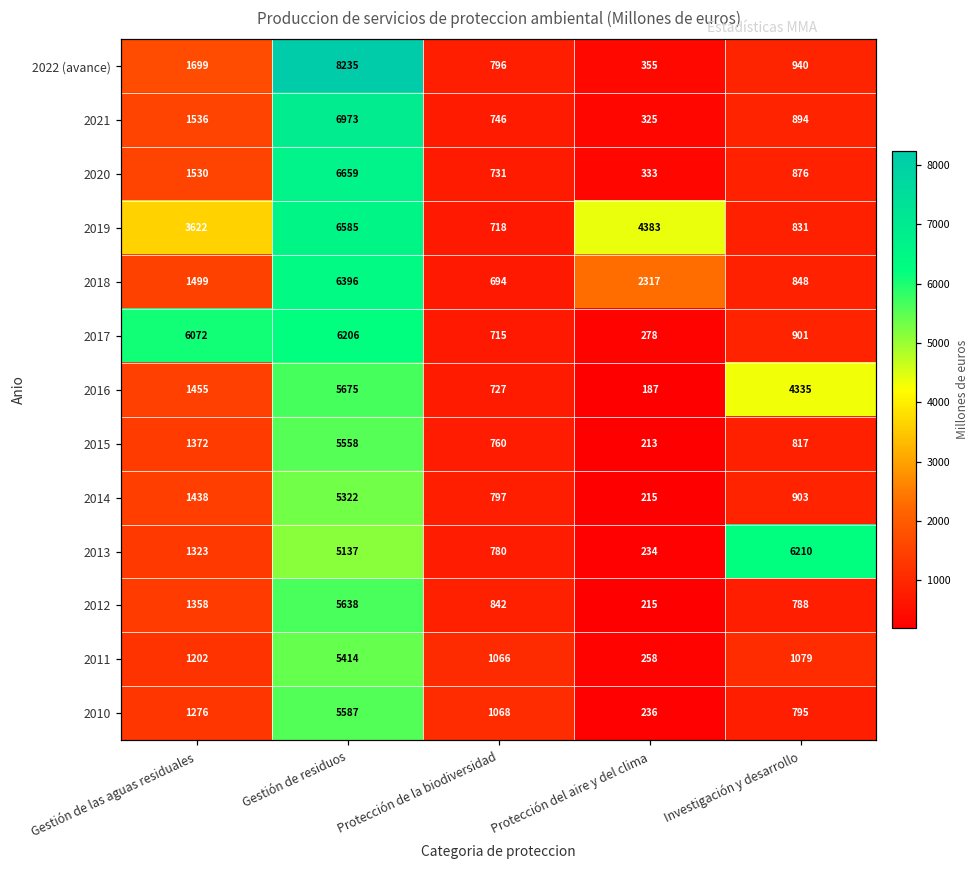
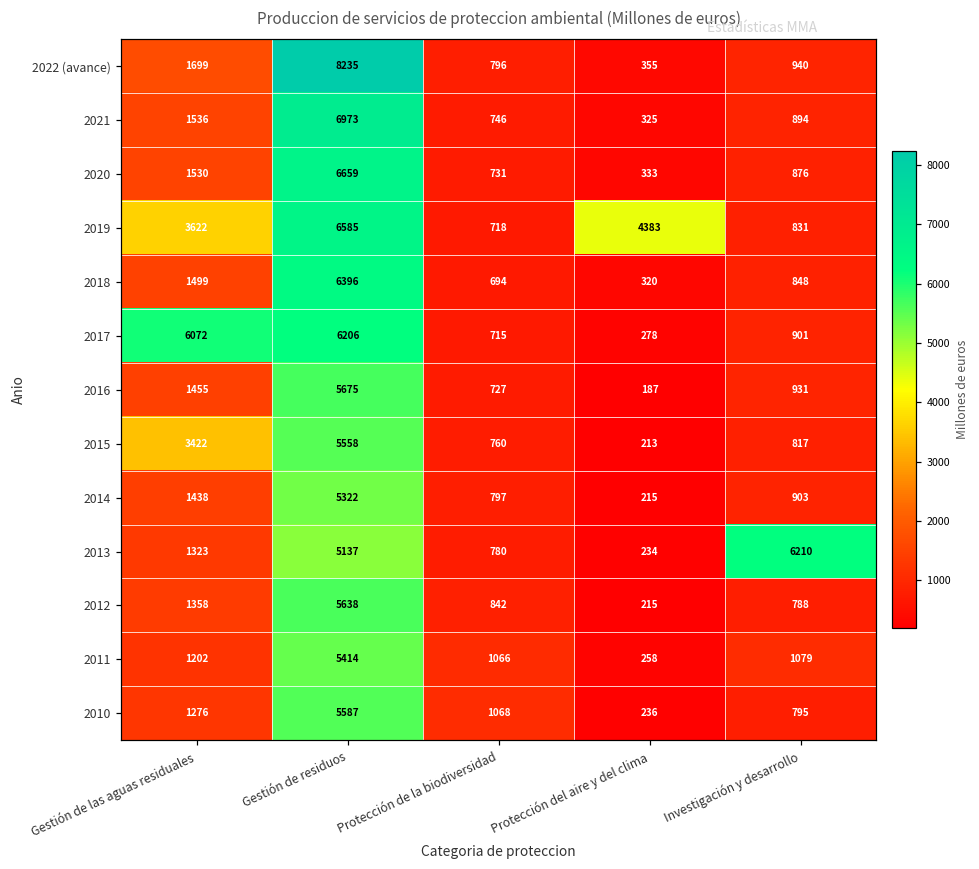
  {
    "2022 (avance)": {
      "Gestión de las aguas residuales": 1699,
      "Gestión de residuos": 8235,
      "Protección de la biodiversidad": 796,
      "Protección del aire y del clima": 355,
      "Investigación y desarrollo": 940
    },
    "2021": {
      "Gestión de las aguas residuales": 1536,
      "Gestión de residuos": 6973,
      "Protección de la biodiversidad": 746,
      "Protección del aire y del clima": 325,
      "Investigación y desarrollo": 894
    },
    "2020": {
      "Gestión de las aguas residuales": 1530,
      "Gestión de residuos": 6659,
      "Protección de la biodiversidad": 731,
      "Protección del aire y del clima": 333,
      "Investigación y desarrollo": 876
    },
    "2019": {
      "Gestión de las aguas residuales": 3622,
      "Gestión de residuos": 6585,
      "Protección de la biodiversidad": 718,
      "Protección del aire y del clima": 4383,
      "Investigación y desarrollo": 831
    },
    "2018": {
      "Gestión de las aguas residuales": 1499,
      "Gestión de residuos": 6396,
      "Protección de la biodiversidad": 694,
-     "Protección del aire y del clima": 2317,
+     "Protección del aire y del clima": 320,
      "Investigación y desarrollo": 848
    },
    "2017": {
      "Gestión de las aguas residuales": 6072,
      "Gestión de residuos": 6206,
      "Protección de la biodiversidad": 715,
      "Protección del aire y del clima": 278,
      "Investigación y desarrollo": 901
    },
    "2016": {
      "Gestión de las aguas residuales": 1455,
      "Gestión de residuos": 5675,
      "Protección de la biodiversidad": 727,
      "Protección del aire y del clima": 187,
-     "Investigación y desarrollo": 4335
+     "Investigación y desarrollo": 931
    },
    "2015": {
-     "Gestión de las aguas residuales": 1372,
+     "Gestión de las aguas residuales": 3422,
      "Gestión de residuos": 5558,
      "Protección de la biodiversidad": 760,
      "Protección del aire y del clima": 213,
      "Investigación y desarrollo": 817
    },
    "2014": {
      "Gestión de las aguas residuales": 1438,
      "Gestión de residuos": 5322,
      "Protección de la biodiversidad": 797,
      "Protección del aire y del clima": 215,
      "Investigación y desarrollo": 903
    },
    "2013": {
      "Gestión de las aguas residuales": 1323,
      "Gestión de residuos": 5137,
      "Protección de la biodiversidad": 780,
      "Protección del aire y del clima": 234,
      "Investigación y desarrollo": 6210
    },
    "2012": {
      "Gestión de las aguas residuales": 1358,
      "Gestión de residuos": 5638,
      "Protección de la biodiversidad": 842,
      "Protección del aire y del clima": 215,
      "Investigación y desarrollo": 788
    },
    "2011": {
      "Gestión de las aguas residuales": 1202,
      "Gestión de residuos": 5414,
      "Protección de la biodiversidad": 1066,
      "Protección del aire y del clima": 258,
      "Investigación y desarrollo": 1079
    },
    "2010": {
      "Gestión de las aguas residuales": 1276,
      "Gestión de residuos": 5587,
      "Protección de la biodiversidad": 1068,
      "Protección del aire y del clima": 236,
      "Investigación y desarrollo": 795
    }
  }
